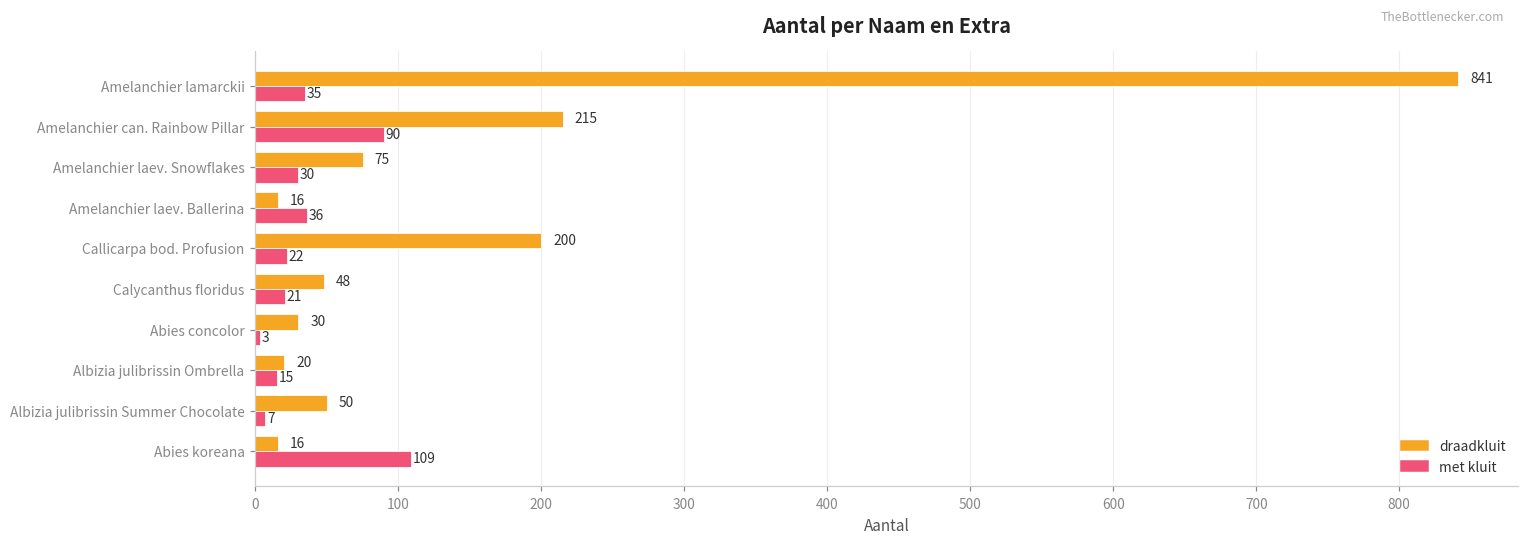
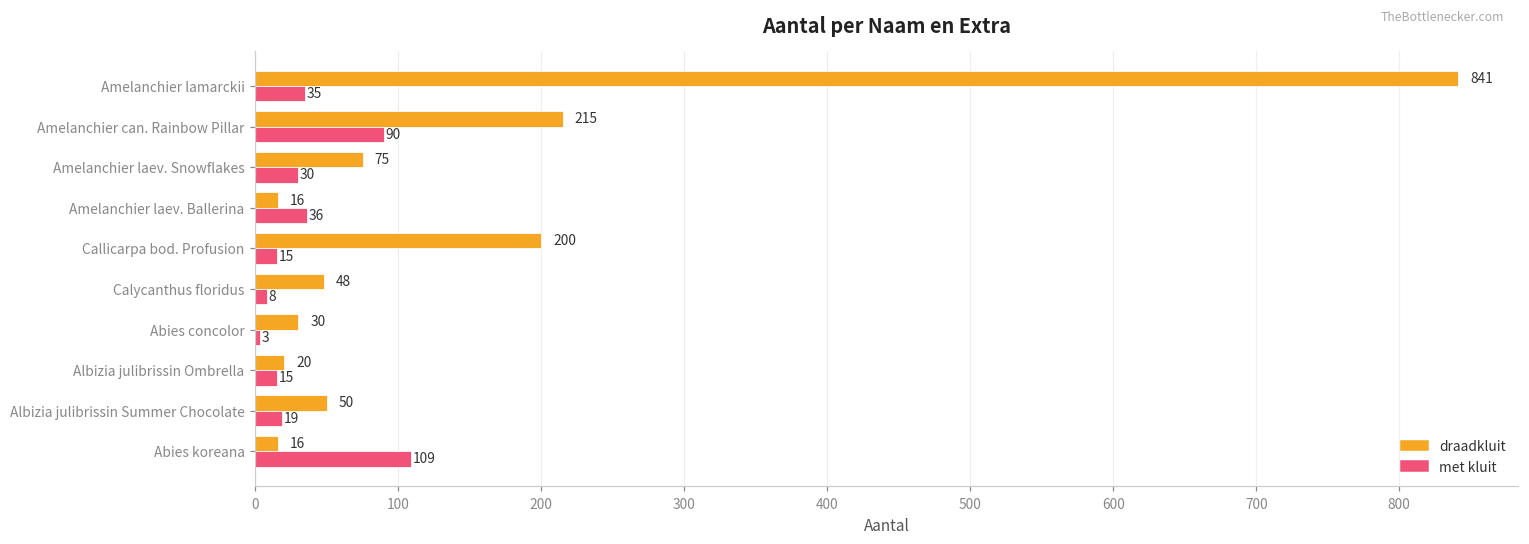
  {
    "draadkluit": {
      "Amelanchier lamarckii": 841,
      "Amelanchier can. Rainbow Pillar": 215,
      "Amelanchier laev. Snowflakes": 75,
      "Amelanchier laev. Ballerina": 16,
      "Callicarpa bod. Profusion": 200,
      "Calycanthus floridus": 48,
      "Abies concolor": 30,
      "Albizia julibrissin Ombrella": 20,
      "Albizia julibrissin Summer Chocolate": 50,
      "Abies koreana": 16
    },
    "met kluit": {
      "Amelanchier lamarckii": 35,
      "Amelanchier can. Rainbow Pillar": 90,
      "Amelanchier laev. Snowflakes": 30,
      "Amelanchier laev. Ballerina": 36,
-     "Callicarpa bod. Profusion": 22,
-     "Calycanthus floridus": 21,
+     "Callicarpa bod. Profusion": 15,
+     "Calycanthus floridus": 8,
      "Abies concolor": 3,
      "Albizia julibrissin Ombrella": 15,
-     "Albizia julibrissin Summer Chocolate": 7,
+     "Albizia julibrissin Summer Chocolate": 19,
      "Abies koreana": 109
    }
  }
